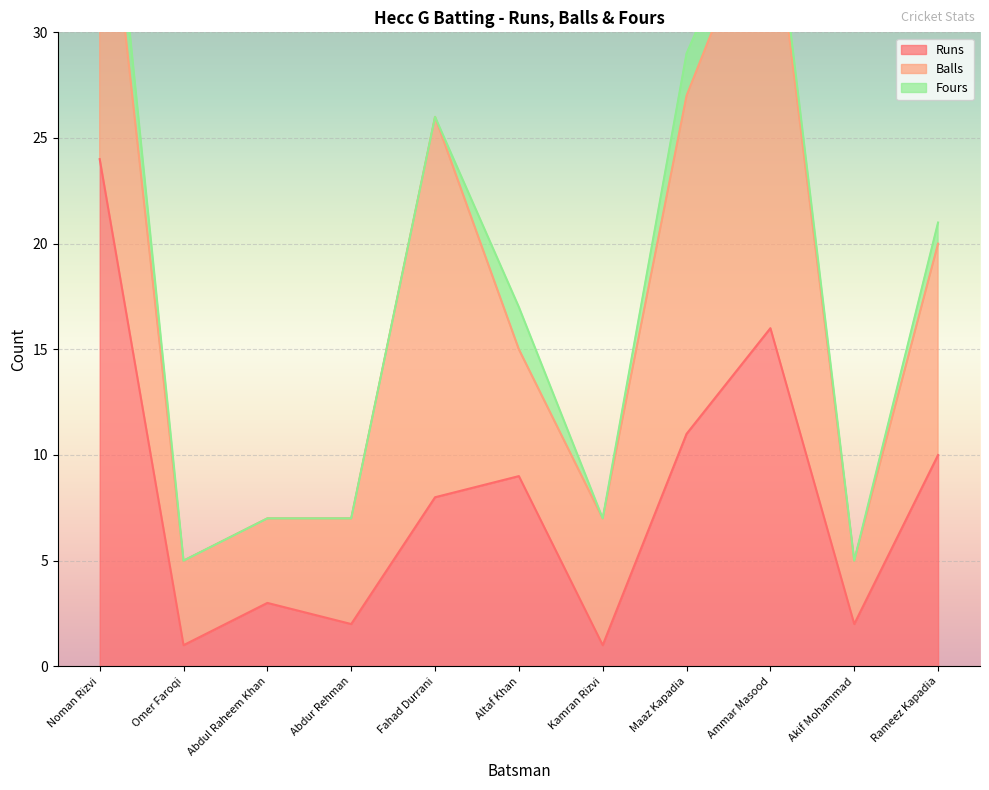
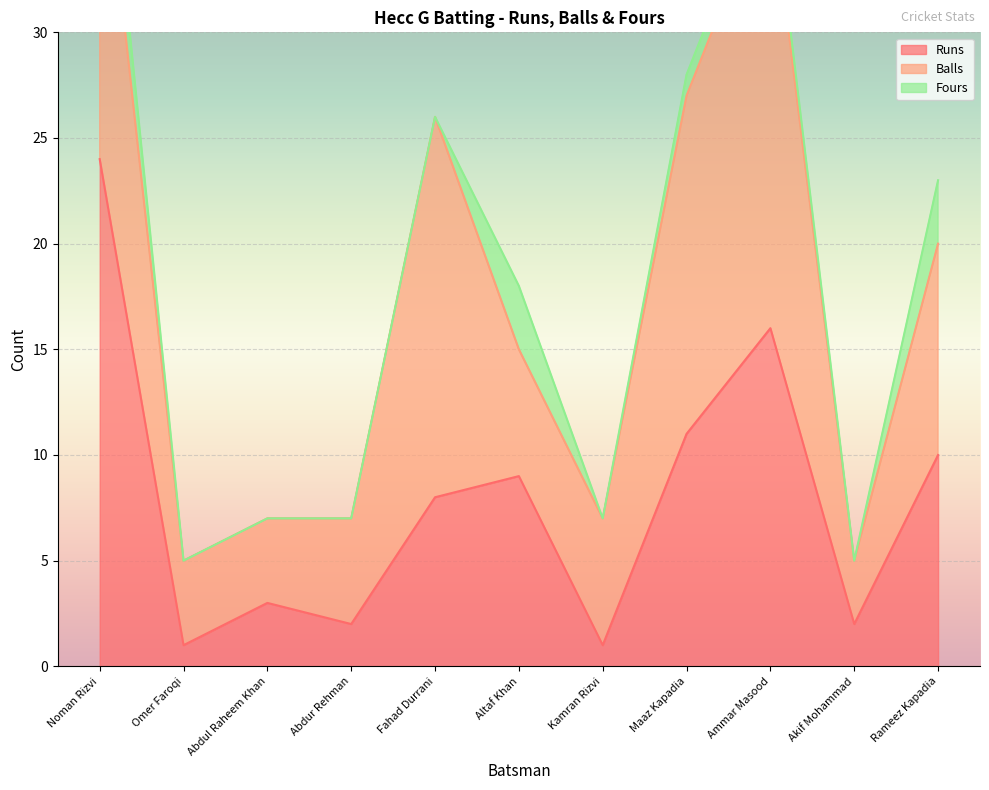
  {
    "Fours": {
-     "Altaf Khan": 2,
-     "Maaz Kapadia": 2,
-     "Rameez Kapadia": 1
+     "Altaf Khan": 3,
+     "Maaz Kapadia": 1,
+     "Rameez Kapadia": 3
    }
  }
